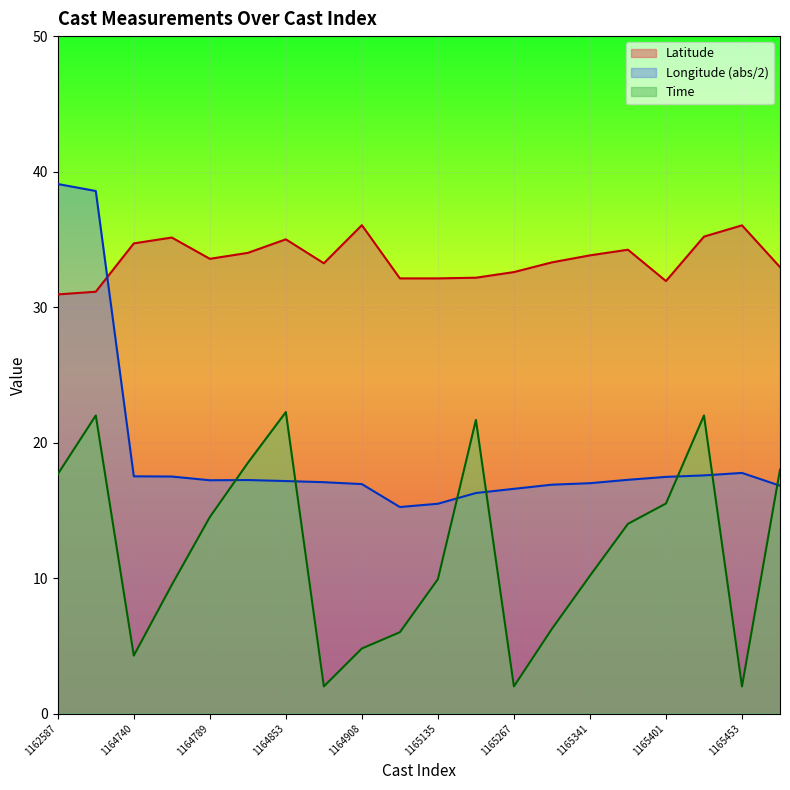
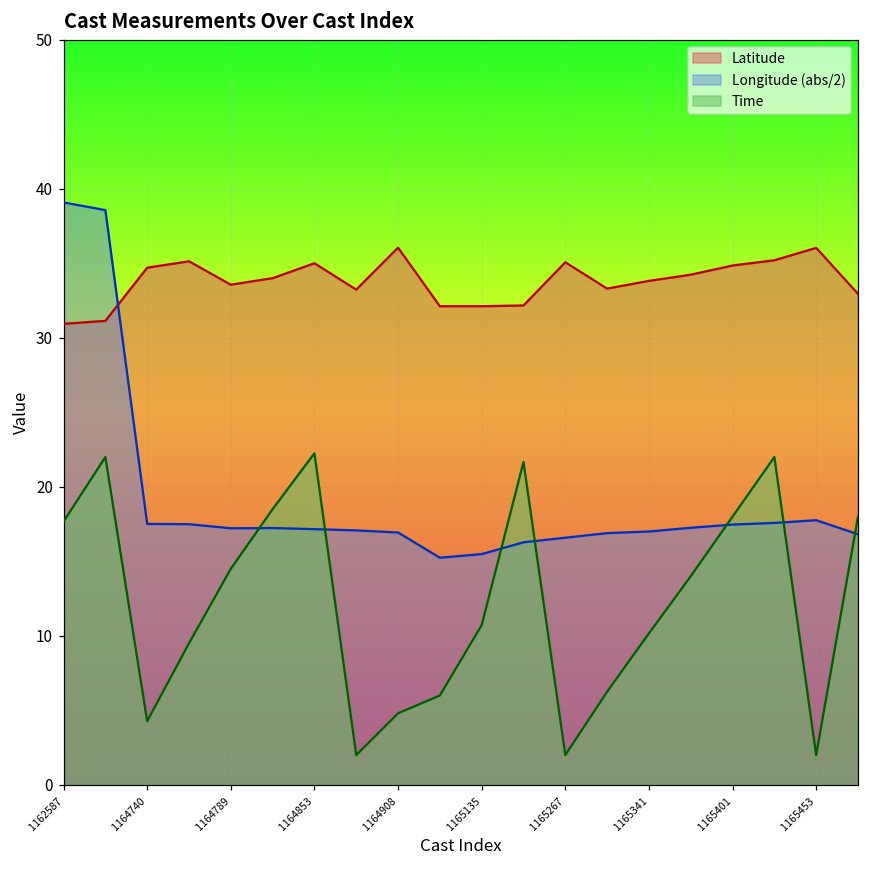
  {
    "Latitude": {
      "1162587": 30.9,
      "1164740": 34.7,
      "1164789": 33.6,
      "1164853": 35.0,
      "1164908": 36.0,
      "1165135": 32.1,
-     "1165267": 32.6,
+     "1165267": 35.1,
      "1165341": 33.8,
-     "1165401": 31.9,
+     "1165401": 34.9,
      "1165453": 36.0
    },
    "Longitude (abs/2)": {
      "1162587": 39.1,
      "1164740": 17.5,
      "1164789": 17.2,
      "1164853": 17.2,
      "1164908": 16.9,
      "1165135": 15.5,
      "1165267": 16.6,
      "1165341": 17.0,
      "1165401": 17.5,
      "1165453": 17.8
    },
    "Time": {
      "1162587": 17.7,
      "1164740": 4.3,
      "1164789": 14.5,
      "1164853": 22.3,
      "1164908": 4.8,
-     "1165135": 9.9,
+     "1165135": 10.7,
      "1165267": 2.0,
      "1165341": 10.2,
-     "1165401": 15.5,
+     "1165401": 18.0,
      "1165453": 2.0
    }
  }
